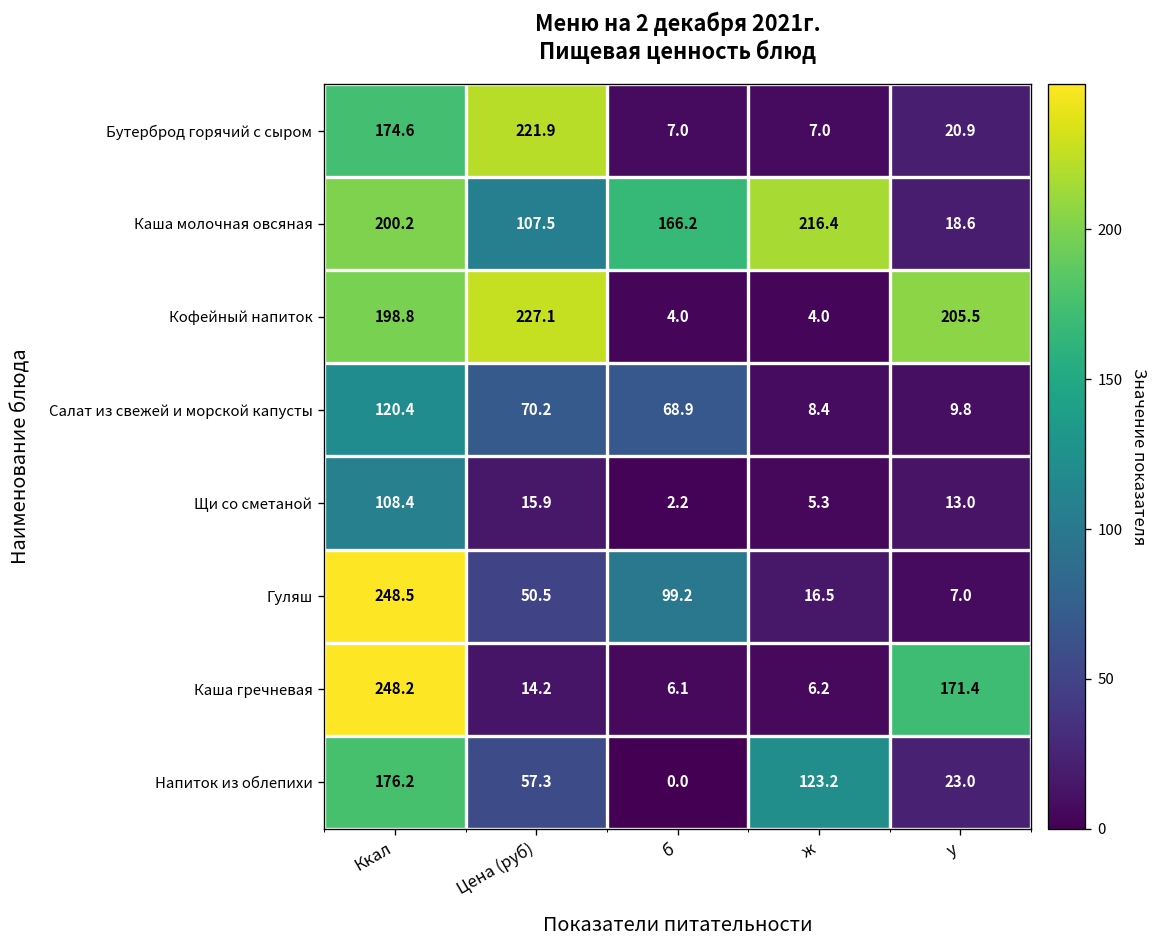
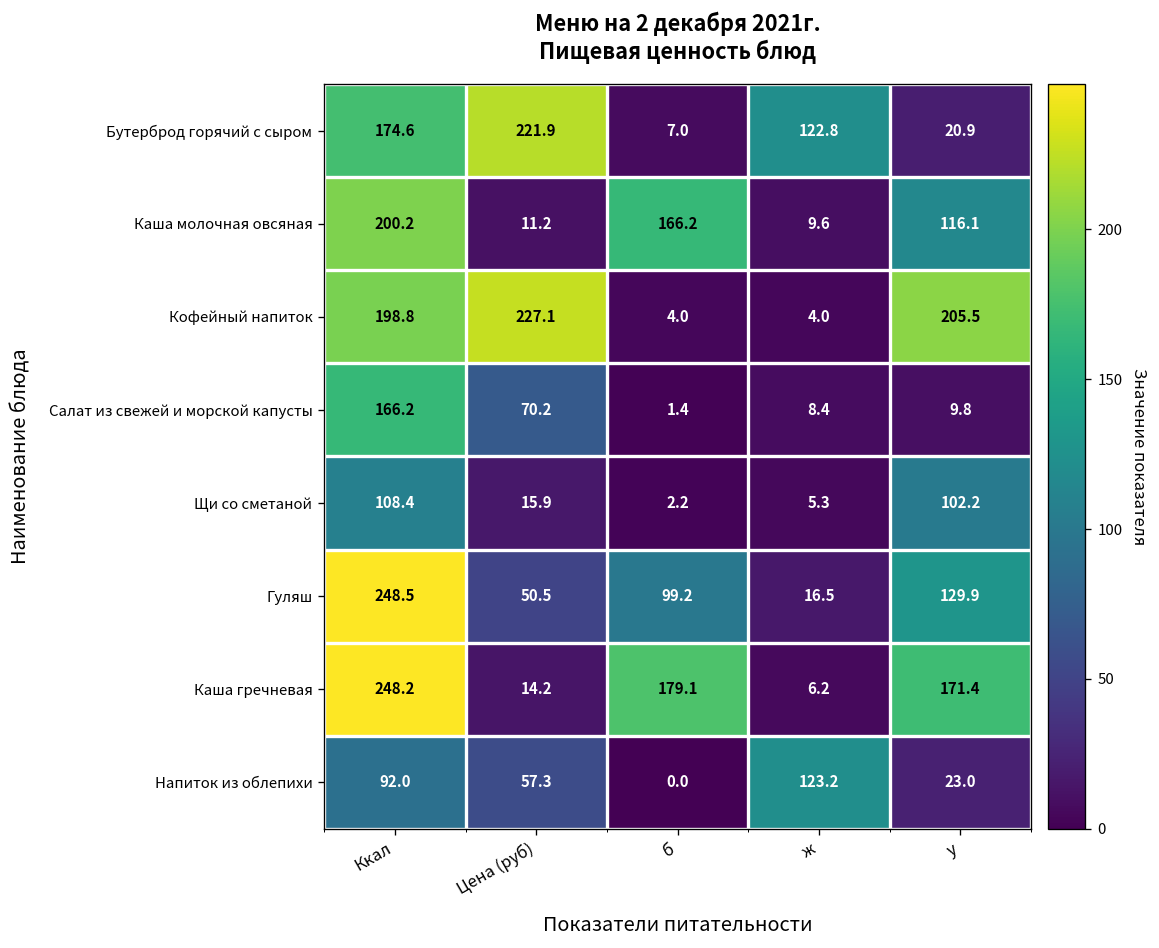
  {
    "Бутерброд горячий с сыром": {
      "Ккал": 174.6,
      "Цена (руб)": 221.9,
      "б": 7.0,
-     "ж": 7.0,
+     "ж": 122.8,
      "у": 20.9
    },
    "Каша молочная овсяная": {
      "Ккал": 200.2,
-     "Цена (руб)": 107.5,
+     "Цена (руб)": 11.2,
      "б": 166.2,
-     "ж": 216.4,
-     "у": 18.6
+     "ж": 9.6,
+     "у": 116.1
    },
    "Кофейный напиток": {
      "Ккал": 198.8,
      "Цена (руб)": 227.1,
      "б": 4.0,
      "ж": 4.0,
      "у": 205.5
    },
    "Салат из свежей и морской капусты": {
-     "Ккал": 120.4,
+     "Ккал": 166.2,
      "Цена (руб)": 70.2,
-     "б": 68.9,
+     "б": 1.4,
      "ж": 8.4,
      "у": 9.8
    },
    "Щи со сметаной": {
      "Ккал": 108.4,
      "Цена (руб)": 15.9,
      "б": 2.2,
      "ж": 5.3,
-     "у": 13.0
+     "у": 102.2
    },
    "Гуляш": {
      "Ккал": 248.5,
      "Цена (руб)": 50.5,
      "б": 99.2,
      "ж": 16.5,
-     "у": 7.0
+     "у": 129.9
    },
    "Каша гречневая": {
      "Ккал": 248.2,
      "Цена (руб)": 14.2,
-     "б": 6.1,
+     "б": 179.1,
      "ж": 6.2,
      "у": 171.4
    },
    "Напиток из облепихи": {
-     "Ккал": 176.2,
+     "Ккал": 92.0,
      "Цена (руб)": 57.3,
      "б": 0.0,
      "ж": 123.2,
      "у": 23.0
    }
  }
